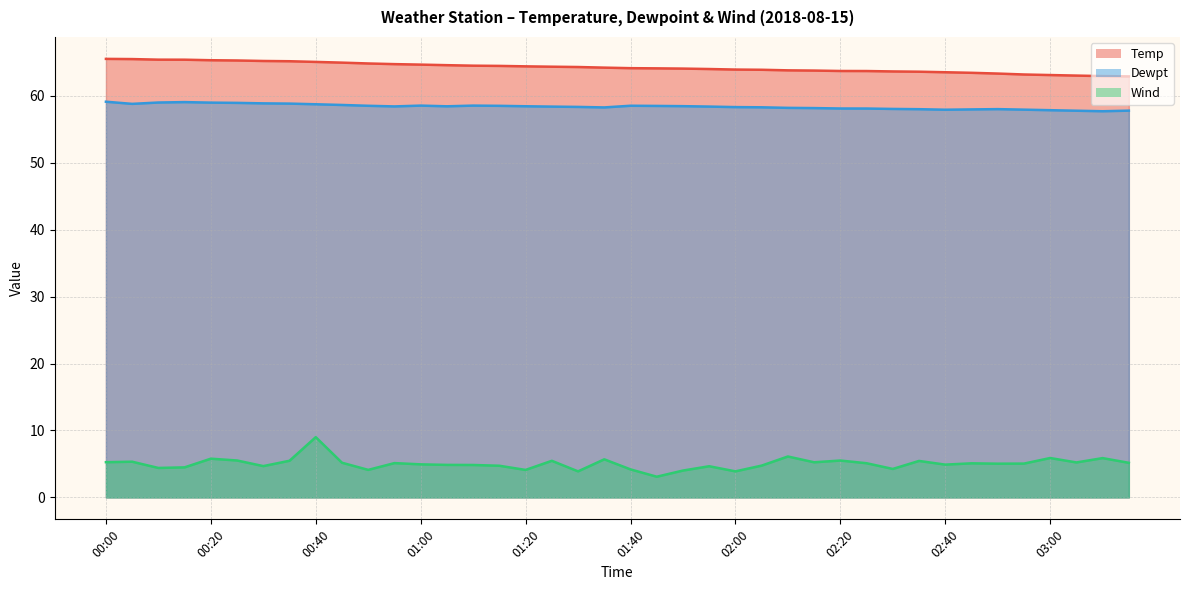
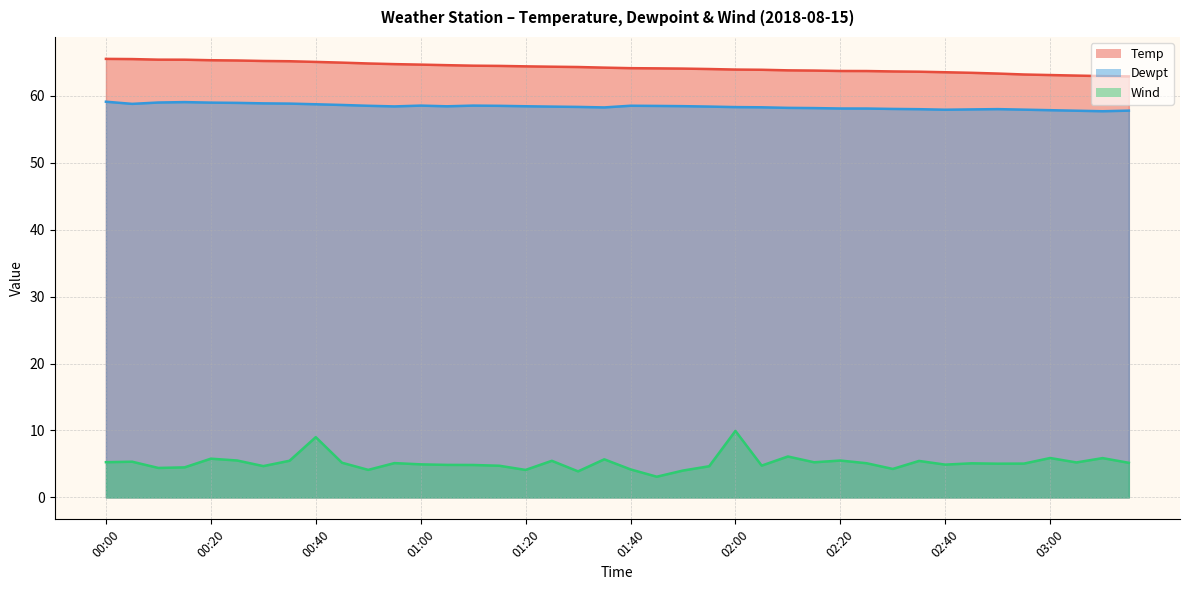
  {
    "Temp": {
      "00:00": 66,
      "00:20": 65,
      "00:40": 65,
      "01:00": 65,
      "01:20": 64,
      "01:40": 64,
      "02:00": 64,
      "02:20": 64,
      "02:40": 64,
      "03:00": 63
    },
    "Dewpt": {
      "00:00": 59,
      "00:20": 59,
      "00:40": 59,
      "01:00": 59,
      "01:20": 58,
      "01:40": 59,
      "02:00": 58,
      "02:20": 58,
      "02:40": 58,
      "03:00": 58
    },
    "Wind": {
      "00:00": 5,
      "00:20": 6,
      "00:40": 9,
      "01:00": 5,
      "01:20": 4,
      "01:40": 4,
-     "02:00": 4,
+     "02:00": 10,
      "02:20": 6,
      "02:40": 5,
      "03:00": 6
    }
  }
